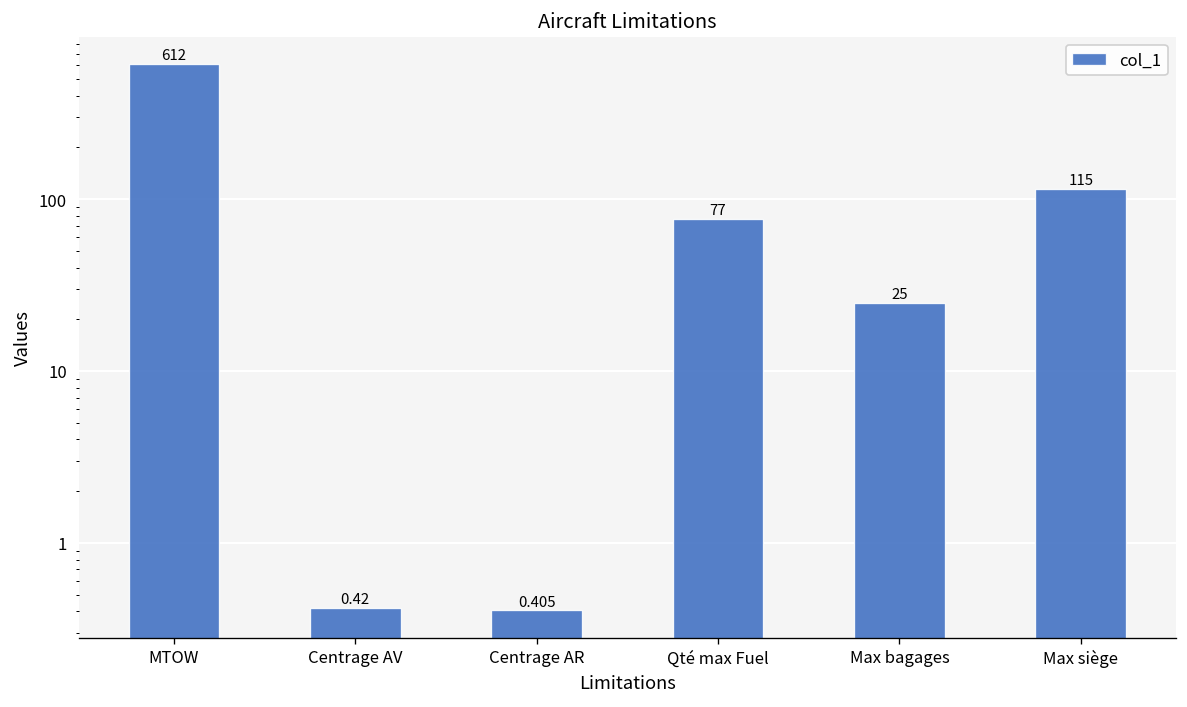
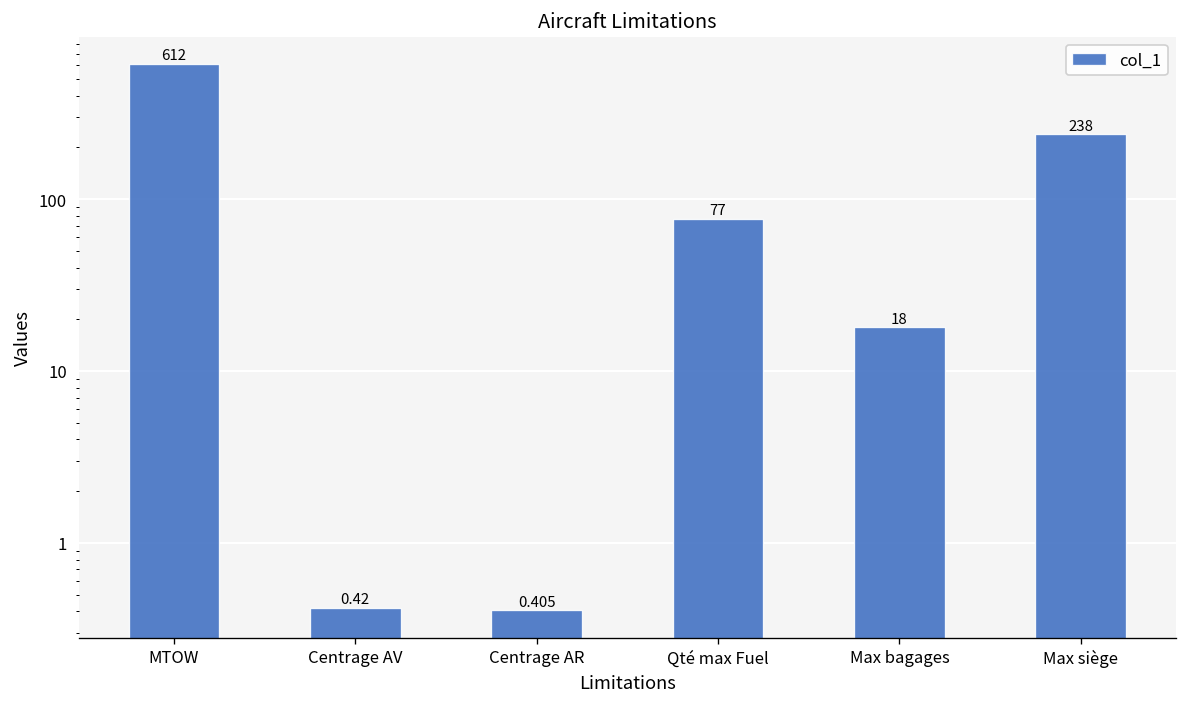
  {
    "MTOW": 612,
    "Centrage AV": 0.42,
    "Centrage AR": 0.405,
    "Qté max Fuel": 77,
-   "Max bagages": 25,
-   "Max siège": 115
+   "Max bagages": 18,
+   "Max siège": 238
  }
